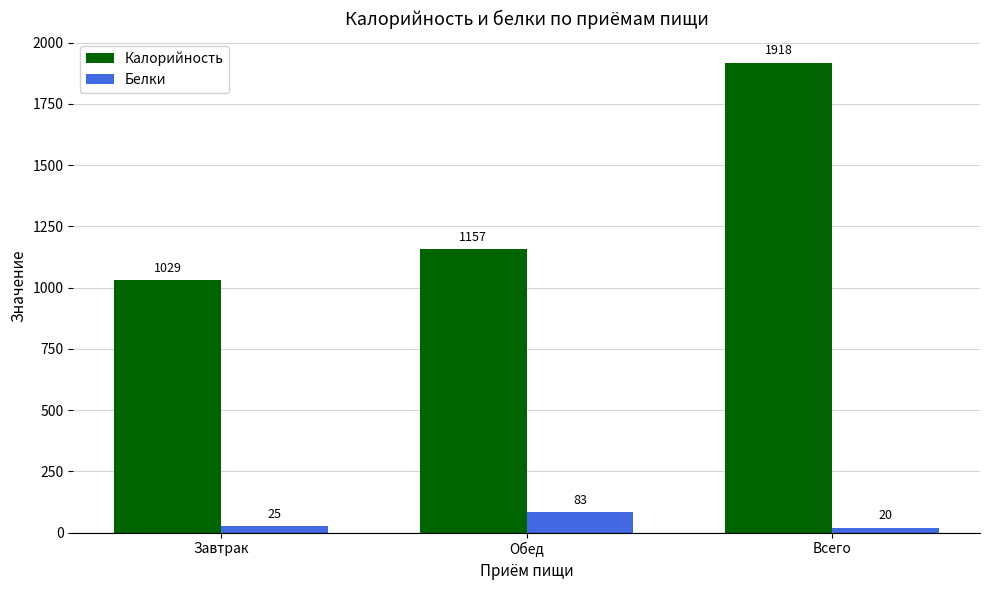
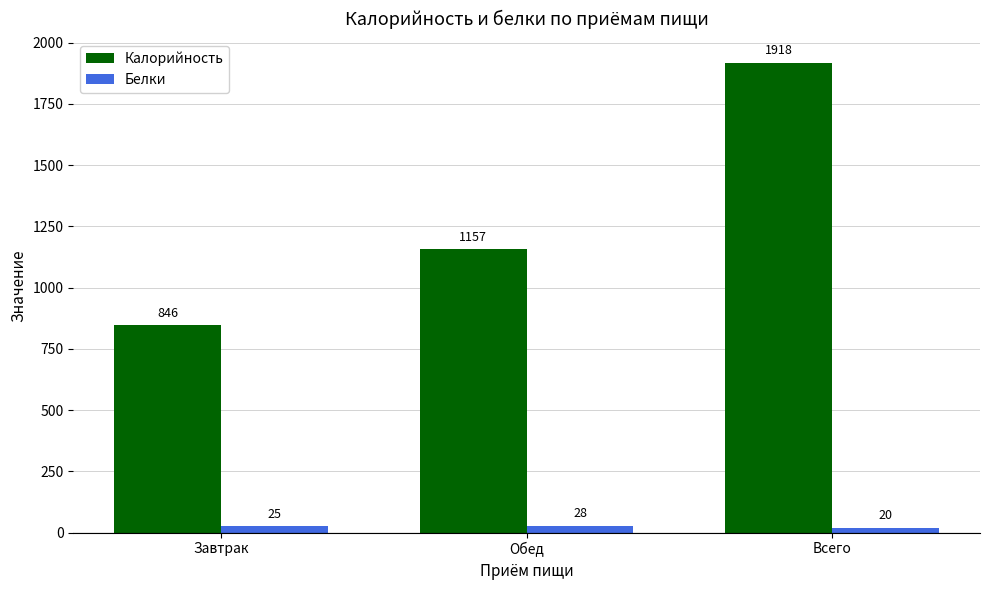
  {
    "Калорийность": {
-     "Завтрак": 1029,
+     "Завтрак": 846,
      "Обед": 1157,
      "Всего": 1918
    },
    "Белки": {
      "Завтрак": 25,
-     "Обед": 83,
+     "Обед": 28,
      "Всего": 20
    }
  }
